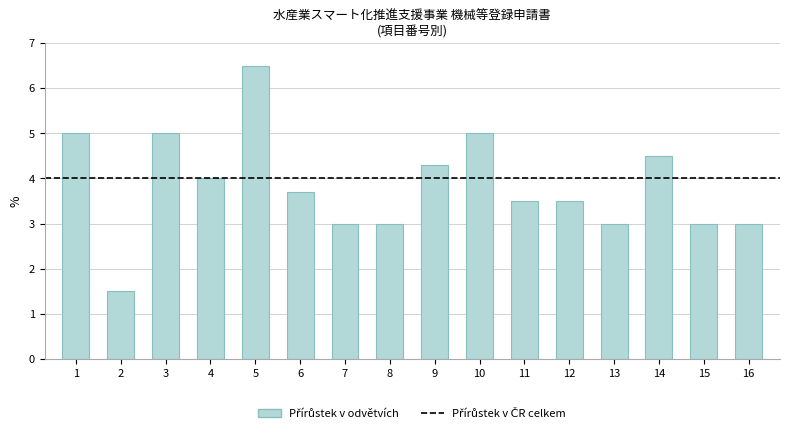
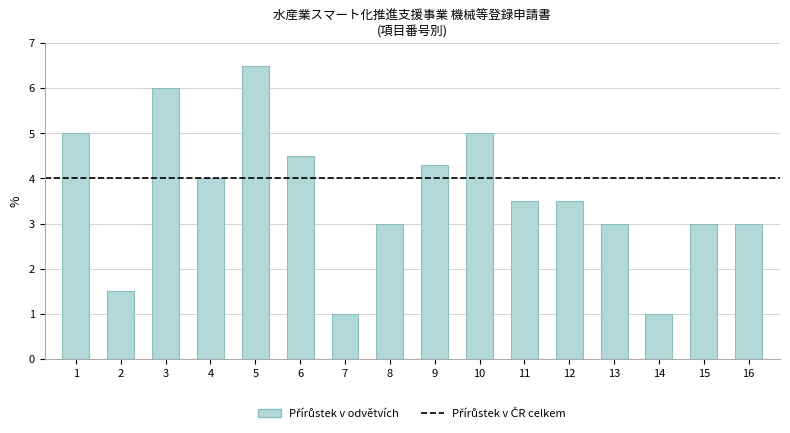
  {
    "1": 5.0,
    "2": 1.5,
-   "3": 5,
+   "3": 6,
    "4": 4.0,
    "5": 6.5,
-   "6": 3.7,
-   "7": 3,
+   "6": 4.5,
+   "7": 1,
    "8": 3.0,
    "9": 4.3,
    "10": 5.0,
    "11": 3.5,
    "12": 3.5,
    "13": 3.0,
-   "14": 4.5,
+   "14": 1.0,
    "15": 3.0,
    "16": 3.0
  }
